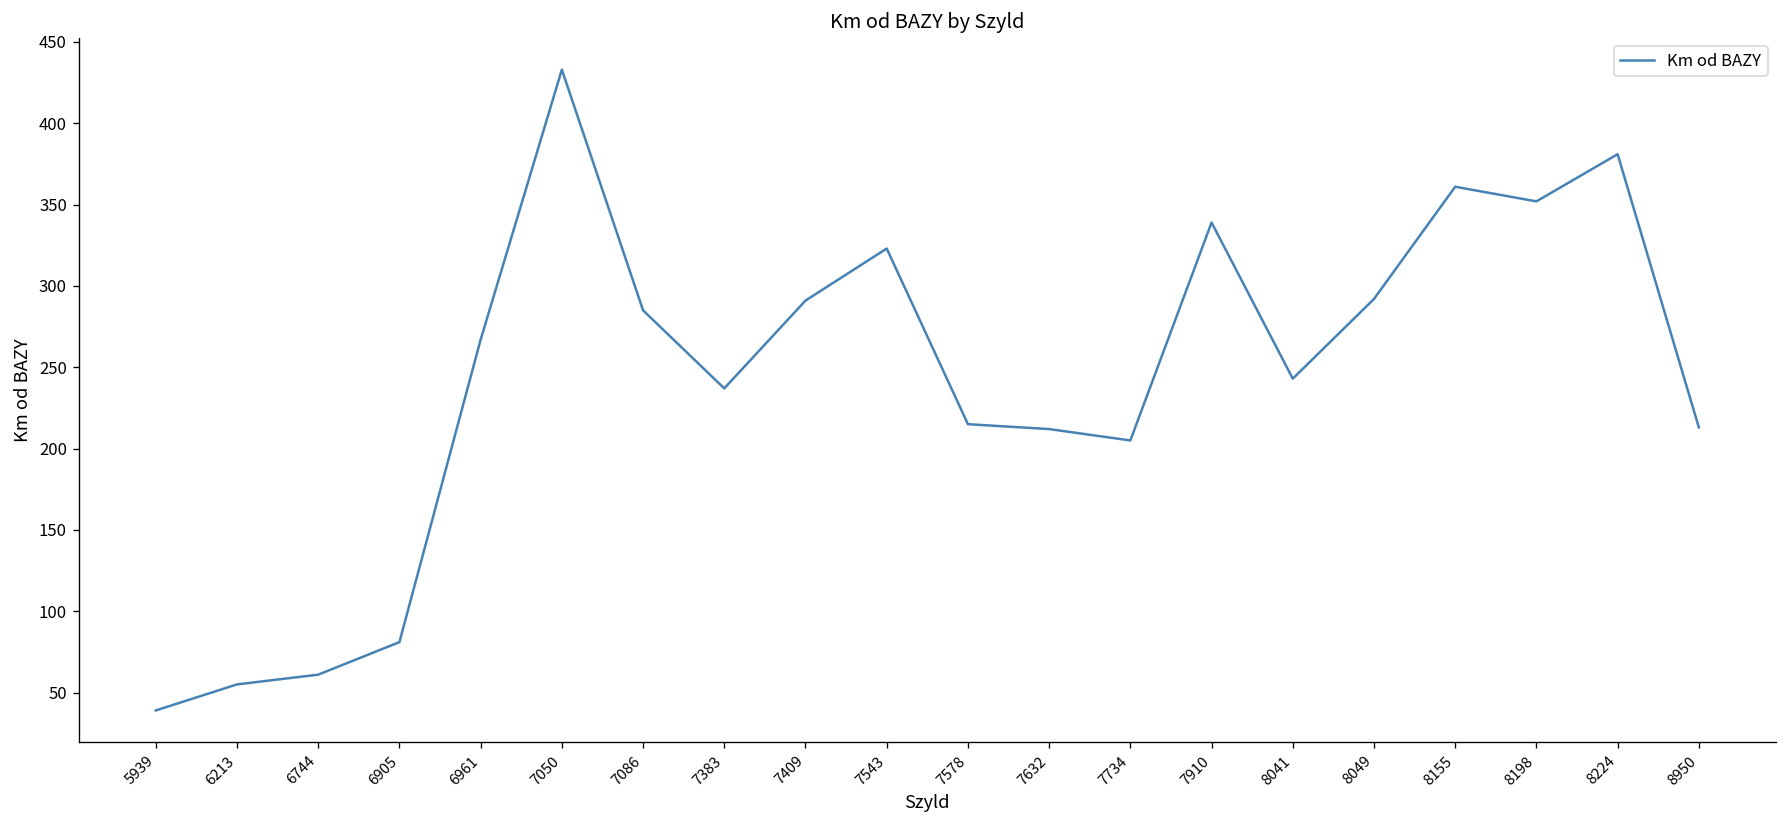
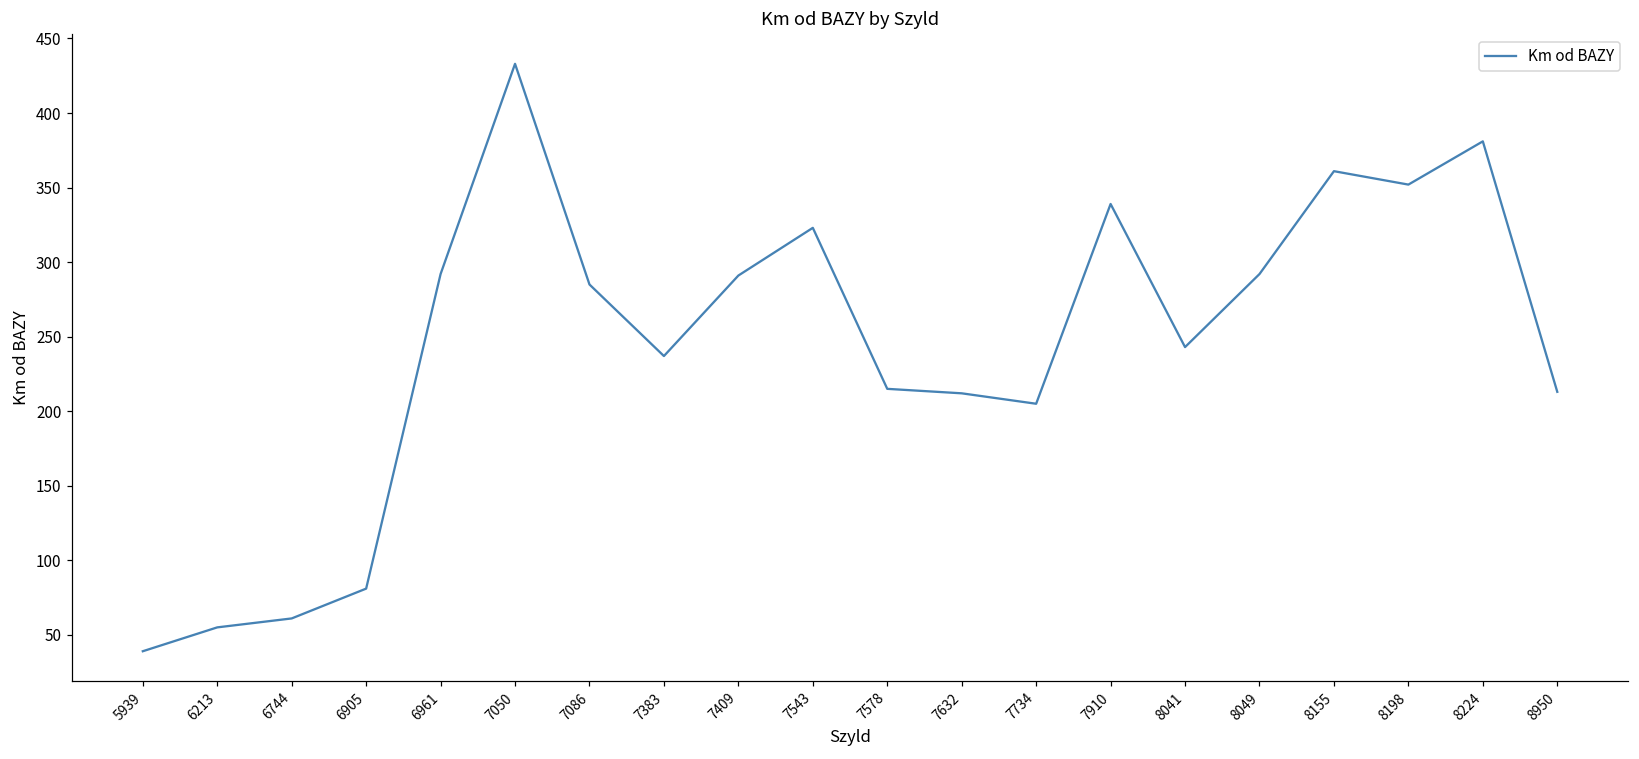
  {
    "5939": 39,
    "6213": 55,
    "6744": 61,
    "6905": 81,
-   "6961": 267,
+   "6961": 292,
    "7050": 433,
    "7086": 285,
    "7383": 237,
    "7409": 291,
    "7543": 323,
    "7578": 215,
    "7632": 212,
    "7734": 205,
    "7910": 339,
    "8041": 243,
    "8049": 292,
    "8155": 361,
    "8198": 352,
    "8224": 381,
    "8950": 213
  }
